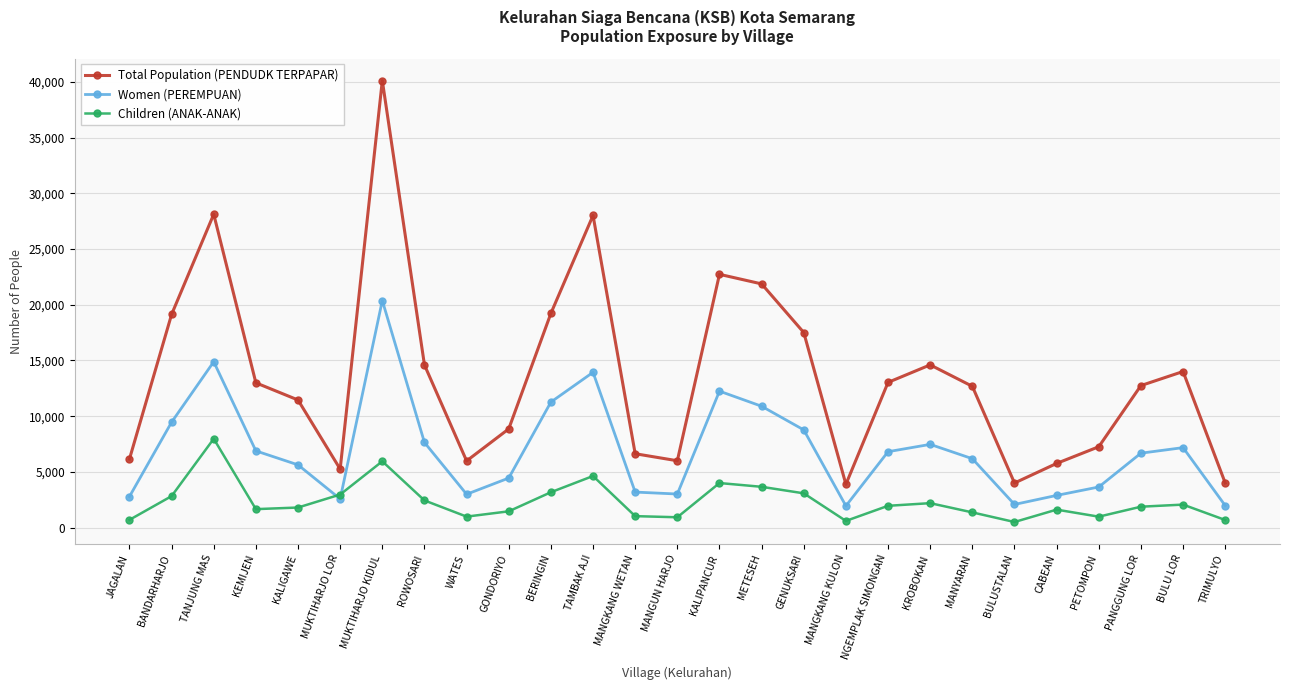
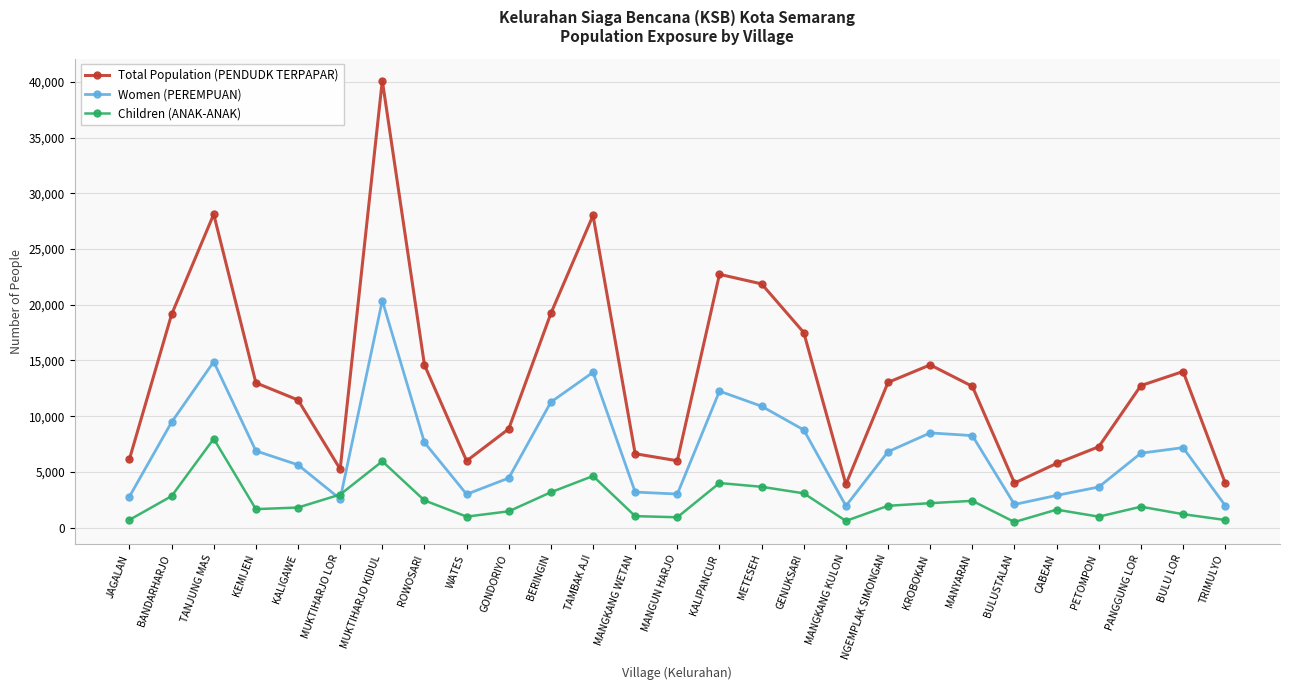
  {
    "Total Population (PENDUDK TERPAPAR)": {
      "JAGALAN": "6,200",
      "BANDARHARJO": "19,100",
      "TANJUNG MAS": "28,100",
      "KEMIJEN": "13,000",
      "KALIGAWE": "11,500",
      "MUKTIHARJO LOR": "5,300",
      "MUKTIHARJO KIDUL": "40,100",
      "ROWOSARI": "14,600",
      "WATES": "6,000",
      "GONDORIYO": "8,900",
      "BERINGIN": "19,200",
      "TAMBAK AJI": "28,000",
      "MANGKANG WETAN": "6,600",
      "MANGUN HARJO": "6,000",
      "KALIPANCUR": "22,700",
      "METESEH": "21,900",
      "GENUKSARI": "17,500",
      "MANGKANG KULON": "3,900",
      "NGEMPLAK SIMONGAN": "13,000",
      "KROBOKAN": "14,600",
      "MANYARAN": "12,700",
      "BULUSTALAN": "4,000",
      "CABEAN": "5,800",
      "PETOMPON": "7,300",
      "PANGGUNG LOR": "12,700",
      "BULU LOR": "14,000",
      "TRIMULYO": "4,000"
    },
    "Women (PEREMPUAN)": {
      "JAGALAN": "2,800",
      "BANDARHARJO": "9,500",
      "TANJUNG MAS": "14,900",
      "KEMIJEN": "6,900",
      "KALIGAWE": "5,600",
      "MUKTIHARJO LOR": "2,600",
      "MUKTIHARJO KIDUL": "20,400",
      "ROWOSARI": "7,600",
      "WATES": "3,000",
      "GONDORIYO": "4,400",
      "BERINGIN": "11,300",
      "TAMBAK AJI": "13,900",
      "MANGKANG WETAN": "3,200",
      "MANGUN HARJO": "3,000",
      "KALIPANCUR": "12,200",
      "METESEH": "10,900",
      "GENUKSARI": "8,800",
      "MANGKANG KULON": "1,900",
      "NGEMPLAK SIMONGAN": "6,800",
-     "KROBOKAN": "7,500",
-     "MANYARAN": "6,200",
+     "KROBOKAN": "8,500",
+     "MANYARAN": "8,300",
      "BULUSTALAN": "2,100",
      "CABEAN": "2,900",
      "PETOMPON": "3,600",
      "PANGGUNG LOR": "6,700",
      "BULU LOR": "7,200",
      "TRIMULYO": "2,000"
    },
    "Children (ANAK-ANAK)": {
      "JAGALAN": "700",
      "BANDARHARJO": "2,800",
      "TANJUNG MAS": "8,000",
      "KEMIJEN": "1,700",
      "KALIGAWE": "1,800",
      "MUKTIHARJO LOR": "3,000",
      "MUKTIHARJO KIDUL": "6,000",
      "ROWOSARI": "2,400",
      "WATES": "1,000",
      "GONDORIYO": "1,500",
      "BERINGIN": "3,200",
      "TAMBAK AJI": "4,600",
      "MANGKANG WETAN": "1,000",
      "MANGUN HARJO": "900",
      "KALIPANCUR": "4,000",
      "METESEH": "3,700",
      "GENUKSARI": "3,100",
      "MANGKANG KULON": "600",
      "NGEMPLAK SIMONGAN": "2,000",
      "KROBOKAN": "2,200",
-     "MANYARAN": "1,400",
+     "MANYARAN": "2,400",
      "BULUSTALAN": "500",
      "CABEAN": "1,600",
      "PETOMPON": "1,000",
      "PANGGUNG LOR": "1,900",
-     "BULU LOR": "2,100",
+     "BULU LOR": "1,200",
      "TRIMULYO": "700"
    }
  }
